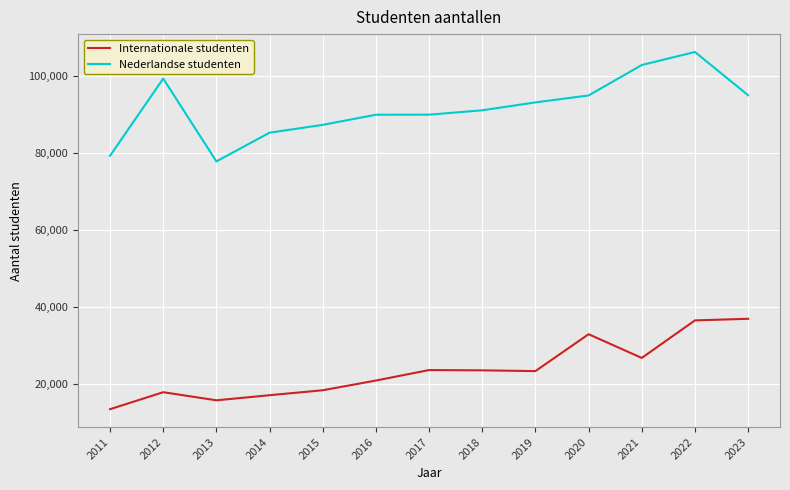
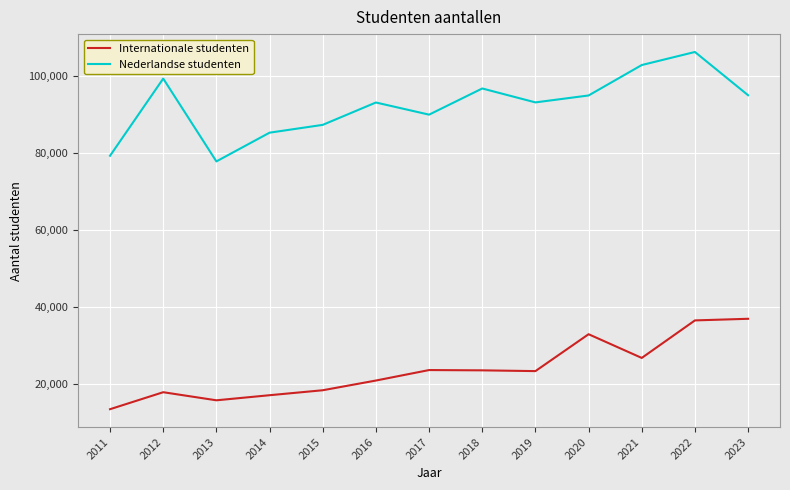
  {
    "Internationale studenten": {
      "2011": "14,000",
      "2012": "18,000",
      "2013": "16,000",
      "2014": "17,000",
      "2015": "18,000",
      "2016": "21,000",
      "2017": "24,000",
      "2018": "24,000",
      "2019": "23,000",
      "2020": "33,000",
      "2021": "27,000",
      "2022": "37,000",
      "2023": "37,000"
    },
    "Nederlandse studenten": {
      "2011": "79,000",
      "2012": "99,000",
      "2013": "78,000",
      "2014": "85,000",
      "2015": "87,000",
-     "2016": "90,000",
+     "2016": "93,000",
      "2017": "90,000",
-     "2018": "91,000",
+     "2018": "97,000",
      "2019": "93,000",
      "2020": "95,000",
      "2021": "103,000",
      "2022": "106,000",
      "2023": "95,000"
    }
  }
